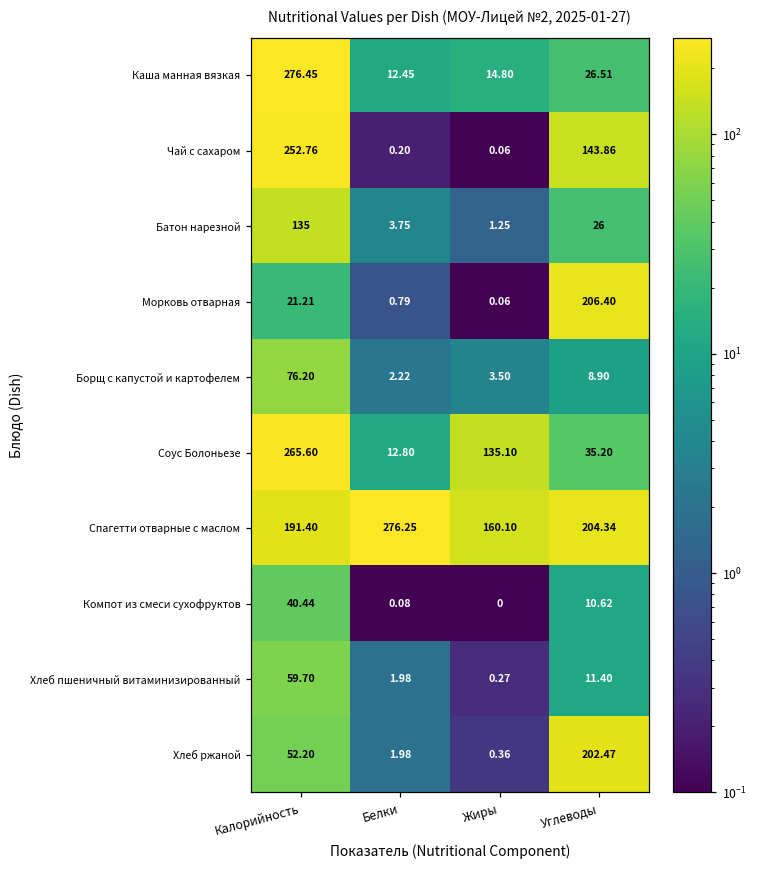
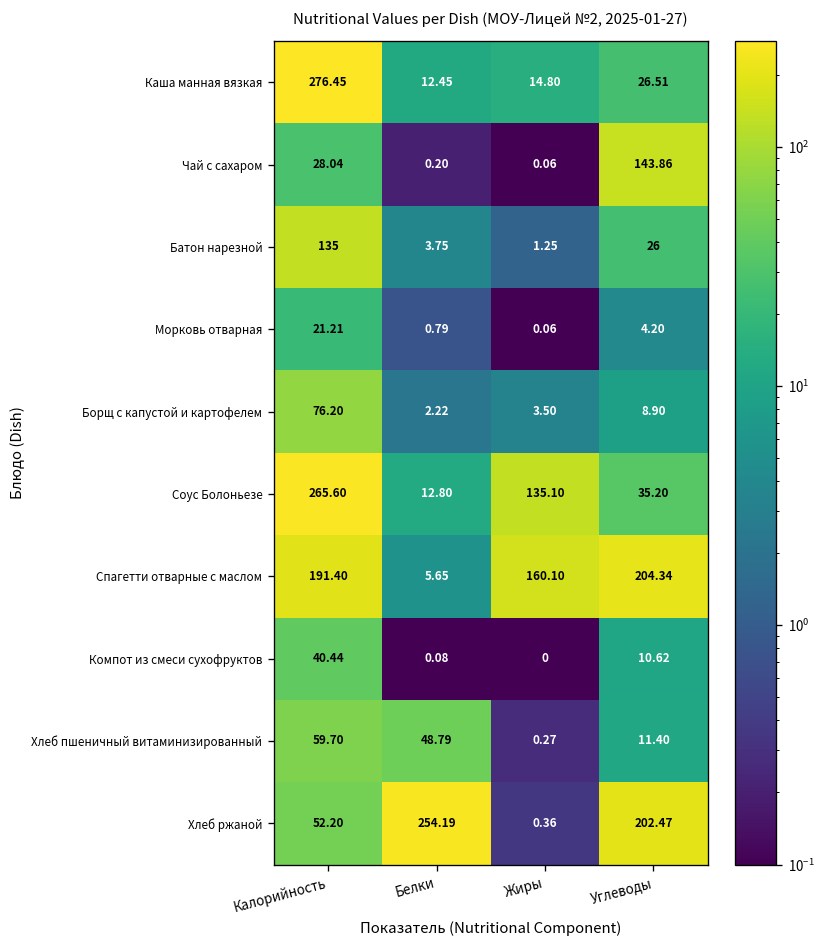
  {
    "Каша манная вязкая": {
      "Калорийность": 276.45,
      "Белки": 12.45,
      "Жиры": 14.80,
      "Углеводы": 26.51
    },
    "Чай с сахаром": {
-     "Калорийность": 252.76,
+     "Калорийность": 28.04,
      "Белки": 0.20,
      "Жиры": 0.06,
      "Углеводы": 143.86
    },
    "Батон нарезной": {
      "Калорийность": 135,
      "Белки": 3.75,
      "Жиры": 1.25,
      "Углеводы": 26
    },
    "Морковь отварная": {
      "Калорийность": 21.21,
      "Белки": 0.79,
      "Жиры": 0.06,
-     "Углеводы": 206.40
+     "Углеводы": 4.20
    },
    "Борщ с капустой и картофелем": {
      "Калорийность": 76.20,
      "Белки": 2.22,
      "Жиры": 3.50,
      "Углеводы": 8.90
    },
    "Соус Болоньезе": {
      "Калорийность": 265.60,
      "Белки": 12.80,
      "Жиры": 135.10,
      "Углеводы": 35.20
    },
    "Спагетти отварные с маслом": {
      "Калорийность": 191.40,
-     "Белки": 276.25,
+     "Белки": 5.65,
      "Жиры": 160.10,
      "Углеводы": 204.34
    },
    "Компот из смеси сухофруктов": {
      "Калорийность": 40.44,
      "Белки": 0.08,
      "Жиры": 0,
      "Углеводы": 10.62
    },
    "Хлеб пшеничный витаминизированный": {
      "Калорийность": 59.70,
-     "Белки": 1.98,
+     "Белки": 48.79,
      "Жиры": 0.27,
      "Углеводы": 11.40
    },
    "Хлеб ржаной": {
      "Калорийность": 52.20,
-     "Белки": 1.98,
+     "Белки": 254.19,
      "Жиры": 0.36,
      "Углеводы": 202.47
    }
  }
